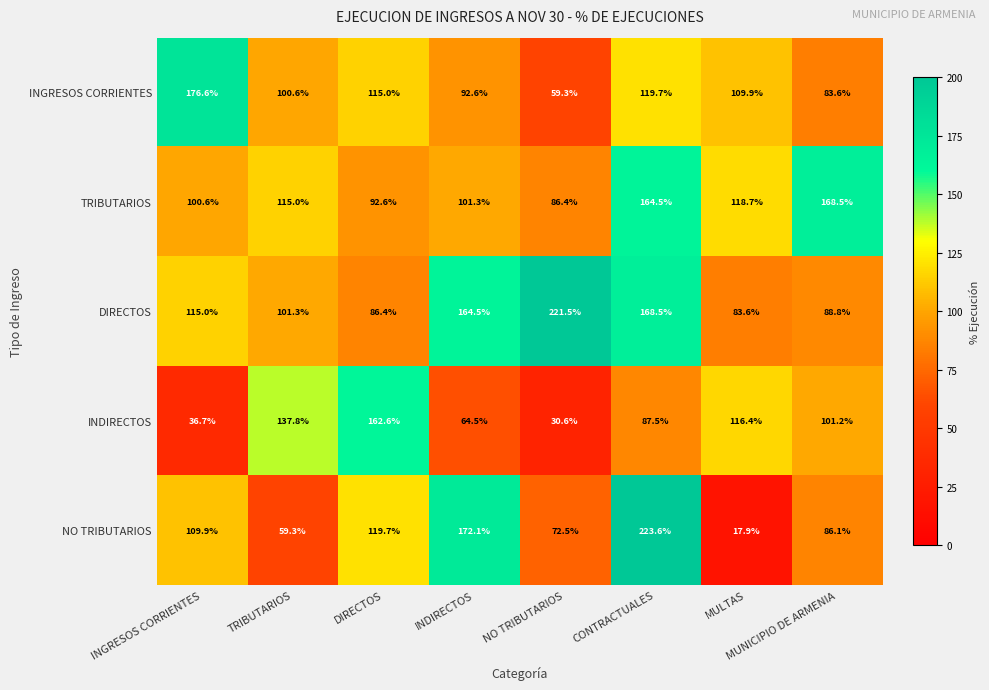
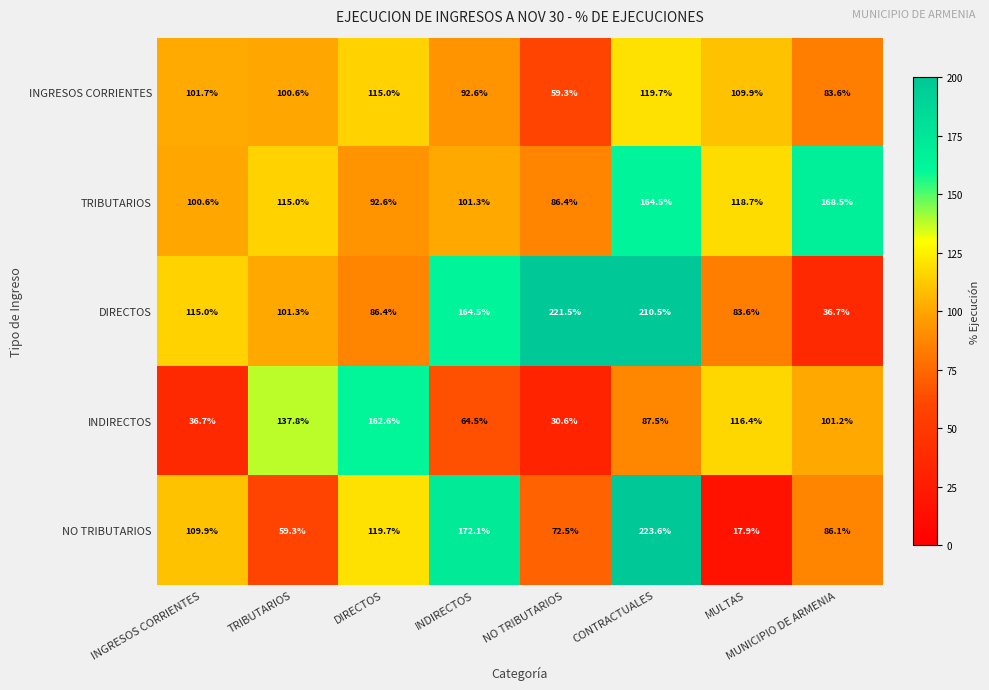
  {
    "INGRESOS CORRIENTES": {
-     "INGRESOS CORRIENTES": "176.6%",
+     "INGRESOS CORRIENTES": "101.7%",
      "TRIBUTARIOS": "100.6%",
      "DIRECTOS": "115.0%",
      "INDIRECTOS": "92.6%",
      "NO TRIBUTARIOS": "59.3%",
      "CONTRACTUALES": "119.7%",
      "MULTAS": "109.9%",
      "MUNICIPIO DE ARMENIA": "83.6%"
    },
    "TRIBUTARIOS": {
      "INGRESOS CORRIENTES": "100.6%",
      "TRIBUTARIOS": "115.0%",
      "DIRECTOS": "92.6%",
      "INDIRECTOS": "101.3%",
      "NO TRIBUTARIOS": "86.4%",
      "CONTRACTUALES": "164.5%",
      "MULTAS": "118.7%",
      "MUNICIPIO DE ARMENIA": "168.5%"
    },
    "DIRECTOS": {
      "INGRESOS CORRIENTES": "115.0%",
      "TRIBUTARIOS": "101.3%",
      "DIRECTOS": "86.4%",
      "INDIRECTOS": "164.5%",
      "NO TRIBUTARIOS": "221.5%",
-     "CONTRACTUALES": "168.5%",
+     "CONTRACTUALES": "210.5%",
      "MULTAS": "83.6%",
-     "MUNICIPIO DE ARMENIA": "88.8%"
+     "MUNICIPIO DE ARMENIA": "36.7%"
    },
    "INDIRECTOS": {
      "INGRESOS CORRIENTES": "36.7%",
      "TRIBUTARIOS": "137.8%",
      "DIRECTOS": "162.6%",
      "INDIRECTOS": "64.5%",
      "NO TRIBUTARIOS": "30.6%",
      "CONTRACTUALES": "87.5%",
      "MULTAS": "116.4%",
      "MUNICIPIO DE ARMENIA": "101.2%"
    },
    "NO TRIBUTARIOS": {
      "INGRESOS CORRIENTES": "109.9%",
      "TRIBUTARIOS": "59.3%",
      "DIRECTOS": "119.7%",
      "INDIRECTOS": "172.1%",
      "NO TRIBUTARIOS": "72.5%",
      "CONTRACTUALES": "223.6%",
      "MULTAS": "17.9%",
      "MUNICIPIO DE ARMENIA": "86.1%"
    }
  }
